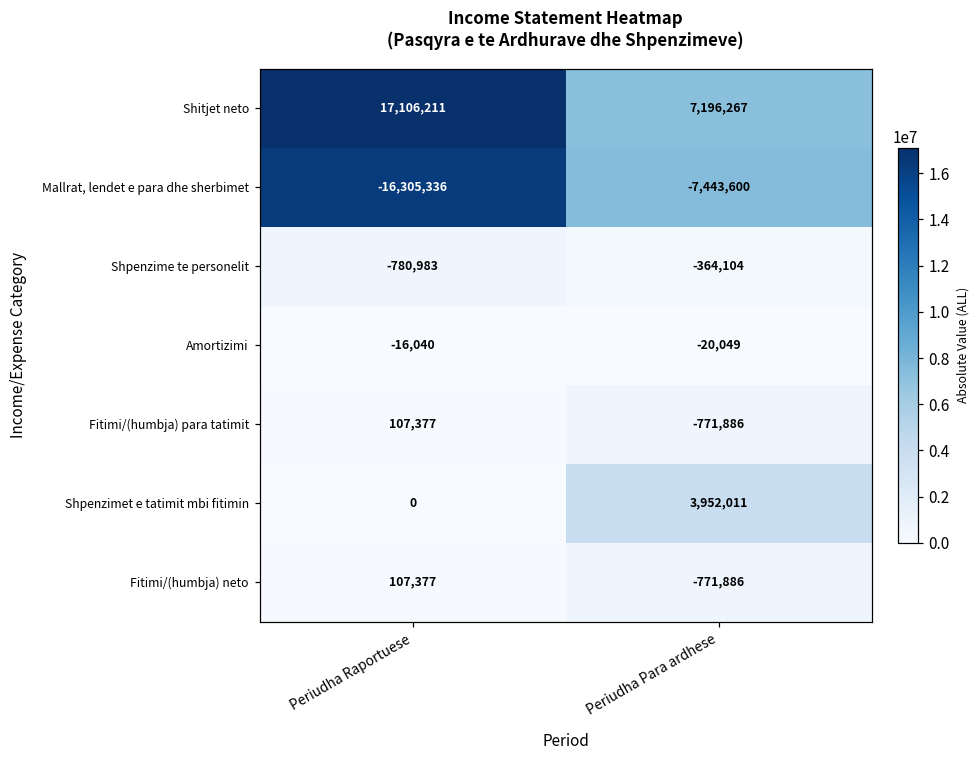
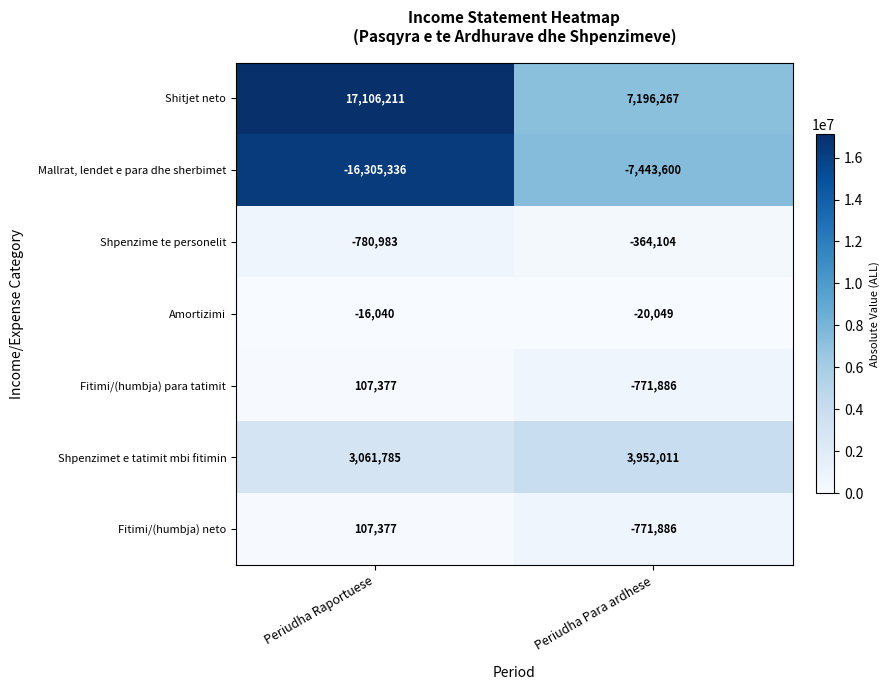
  {
    "Shitjet neto": {
      "Periudha Raportuese": "17,106,211",
      "Periudha Para ardhese": "7,196,267"
    },
    "Mallrat, lendet e para dhe sherbimet": {
      "Periudha Raportuese": "-16,305,336",
      "Periudha Para ardhese": "-7,443,600"
    },
    "Shpenzime te personelit": {
      "Periudha Raportuese": "-780,983",
      "Periudha Para ardhese": "-364,104"
    },
    "Amortizimi": {
      "Periudha Raportuese": "-16,040",
      "Periudha Para ardhese": "-20,049"
    },
    "Fitimi/(humbja) para tatimit": {
      "Periudha Raportuese": "107,377",
      "Periudha Para ardhese": "-771,886"
    },
    "Shpenzimet e tatimit mbi fitimin": {
-     "Periudha Raportuese": "0",
+     "Periudha Raportuese": "3,061,785",
      "Periudha Para ardhese": "3,952,011"
    },
    "Fitimi/(humbja) neto": {
      "Periudha Raportuese": "107,377",
      "Periudha Para ardhese": "-771,886"
    }
  }
